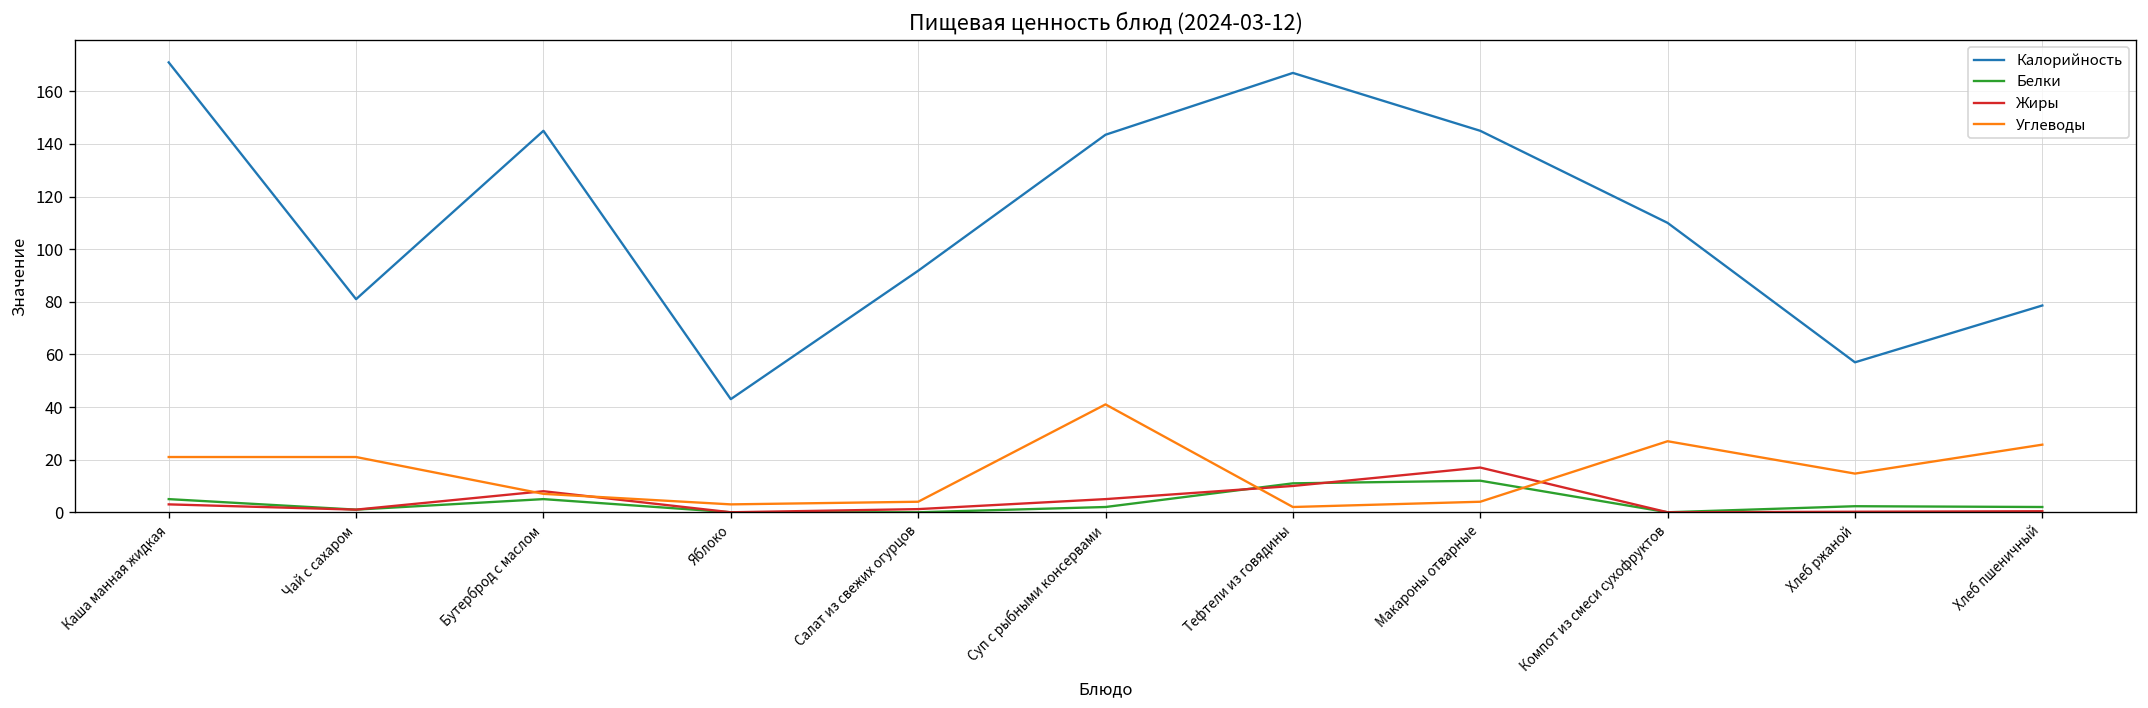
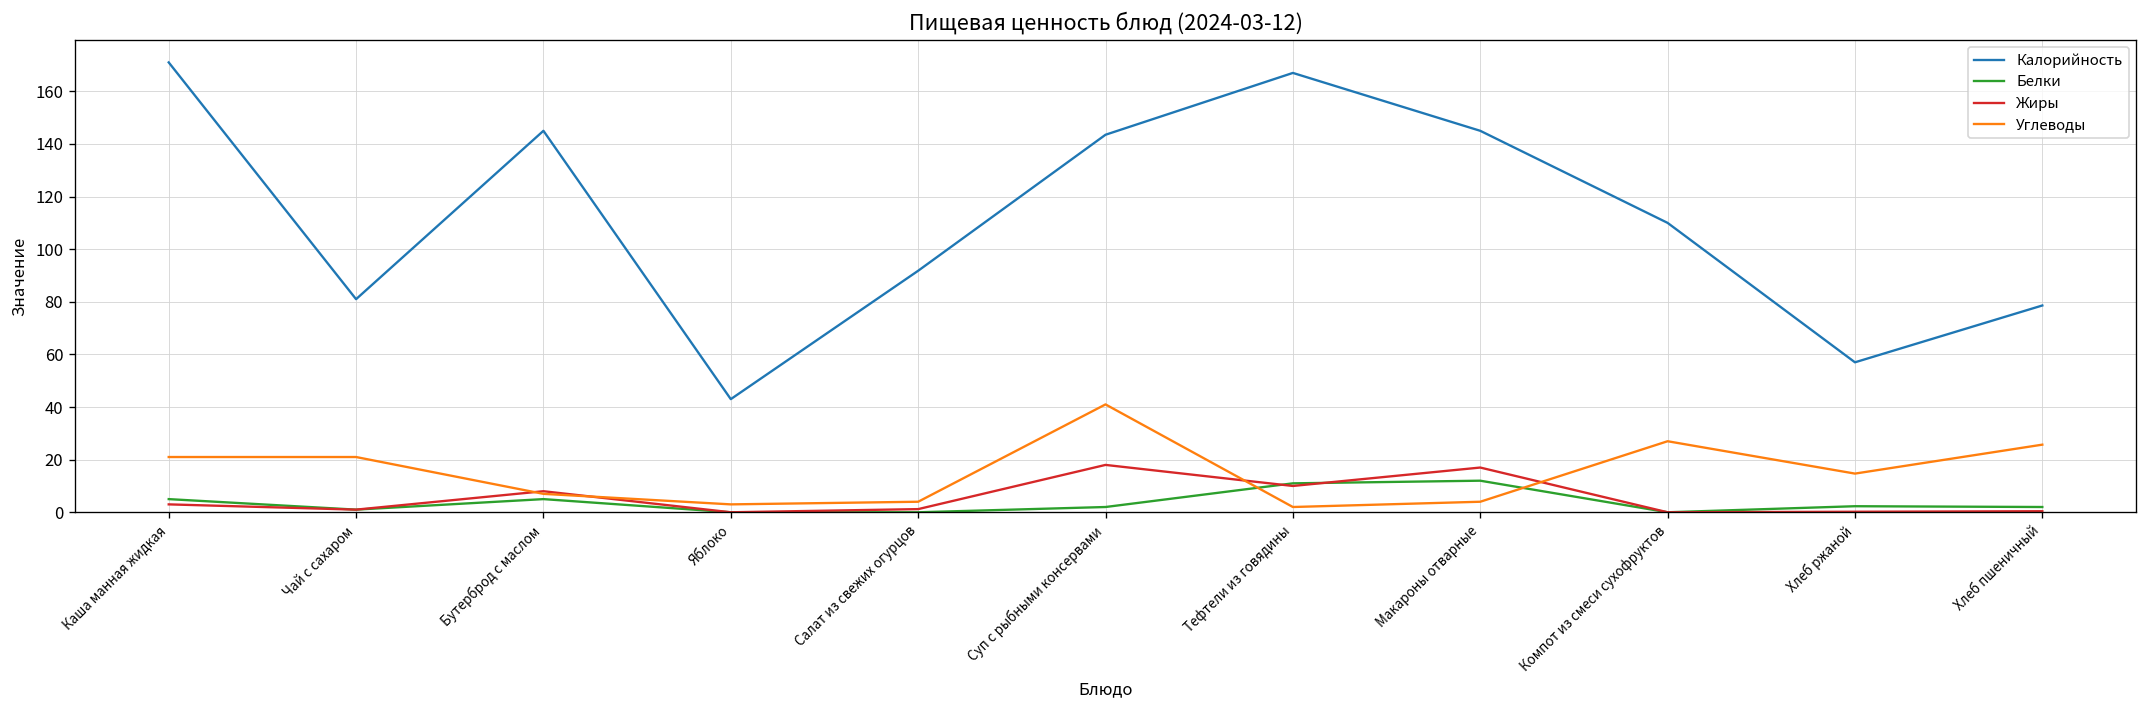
  {
    "Калорийность": {
      "Каша манная жидкая": 171,
      "Чай с сахаром": 81,
      "Бутерброд с маслом": 145,
      "Яблоко": 43,
      "Салат из свежих огурцов": 92,
      "Суп с рыбными консервами": 144,
      "Тефтели из говядины": 167,
      "Макароны отварные": 145,
      "Компот из смеси сухофруктов": 110,
      "Хлеб ржаной": 57,
      "Хлеб пшеничный": 79
    },
    "Белки": {
      "Каша манная жидкая": 5,
      "Бутерброд с маслом": 5,
      "Салат из свежих огурцов": 0,
      "Суп с рыбными консервами": 2,
      "Макароны отварные": 12,
      "Хлеб ржаной": 2,
      "Хлеб пшеничный": 2
    },
    "Жиры": {
      "Каша манная жидкая": 3,
      "Салат из свежих огурцов": 1,
-     "Суп с рыбными консервами": 5,
+     "Суп с рыбными консервами": 18,
      "Макароны отварные": 17,
      "Хлеб ржаной": 0,
      "Хлеб пшеничный": 0
    },
    "Углеводы": {
      "Каша манная жидкая": 21,
      "Чай с сахаром": 21,
      "Яблоко": 3,
      "Салат из свежих огурцов": 4,
      "Суп с рыбными консервами": 41,
      "Тефтели из говядины": 2,
      "Макароны отварные": 4,
      "Компот из смеси сухофруктов": 27,
      "Хлеб ржаной": 15,
      "Хлеб пшеничный": 26
    }
  }
